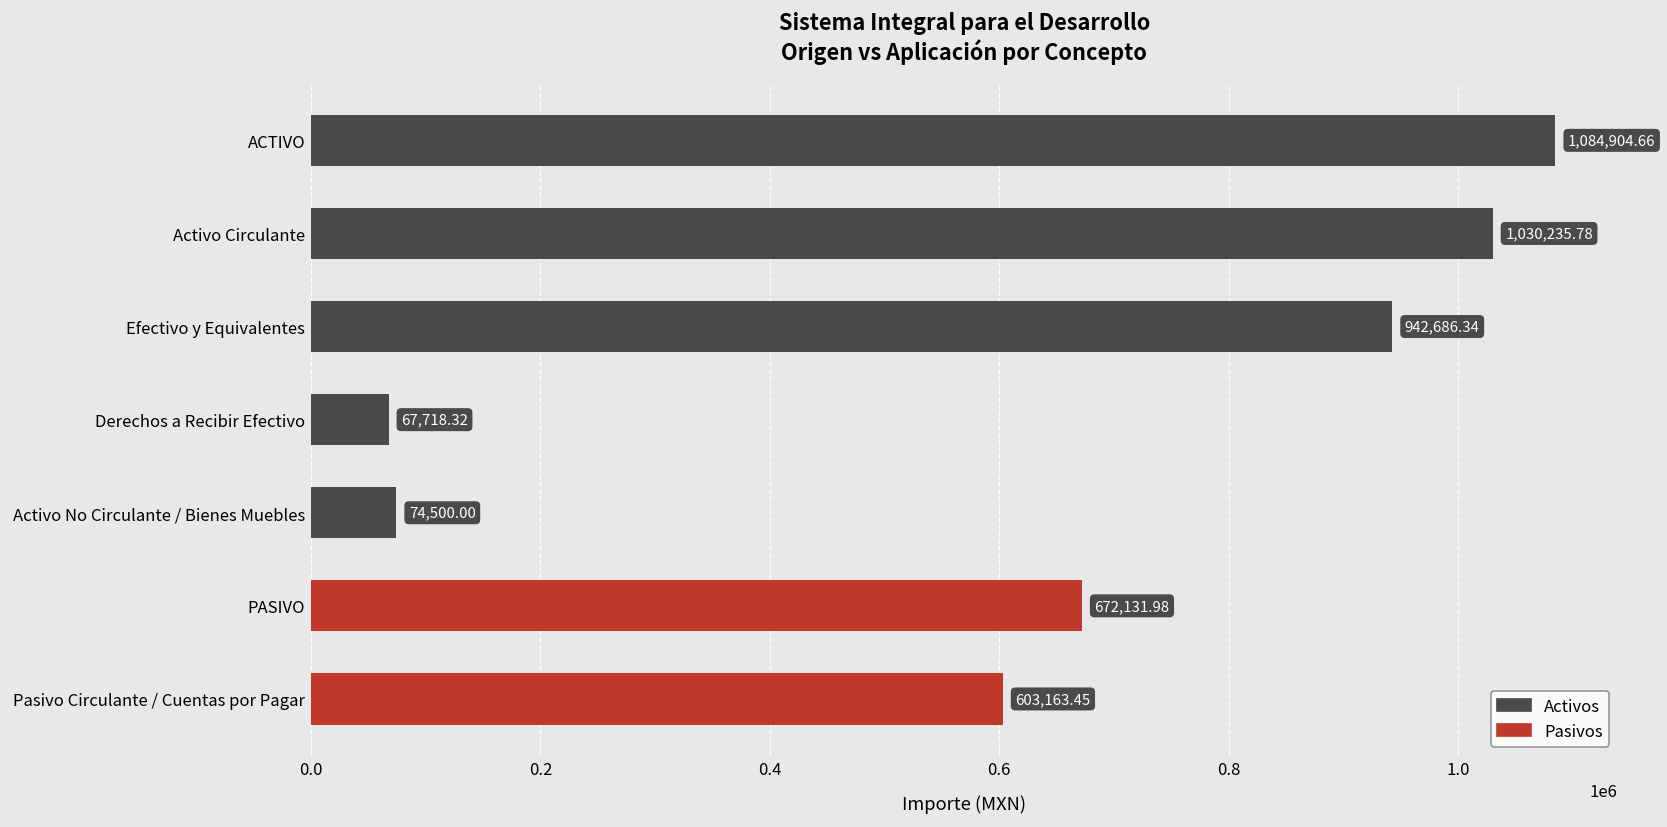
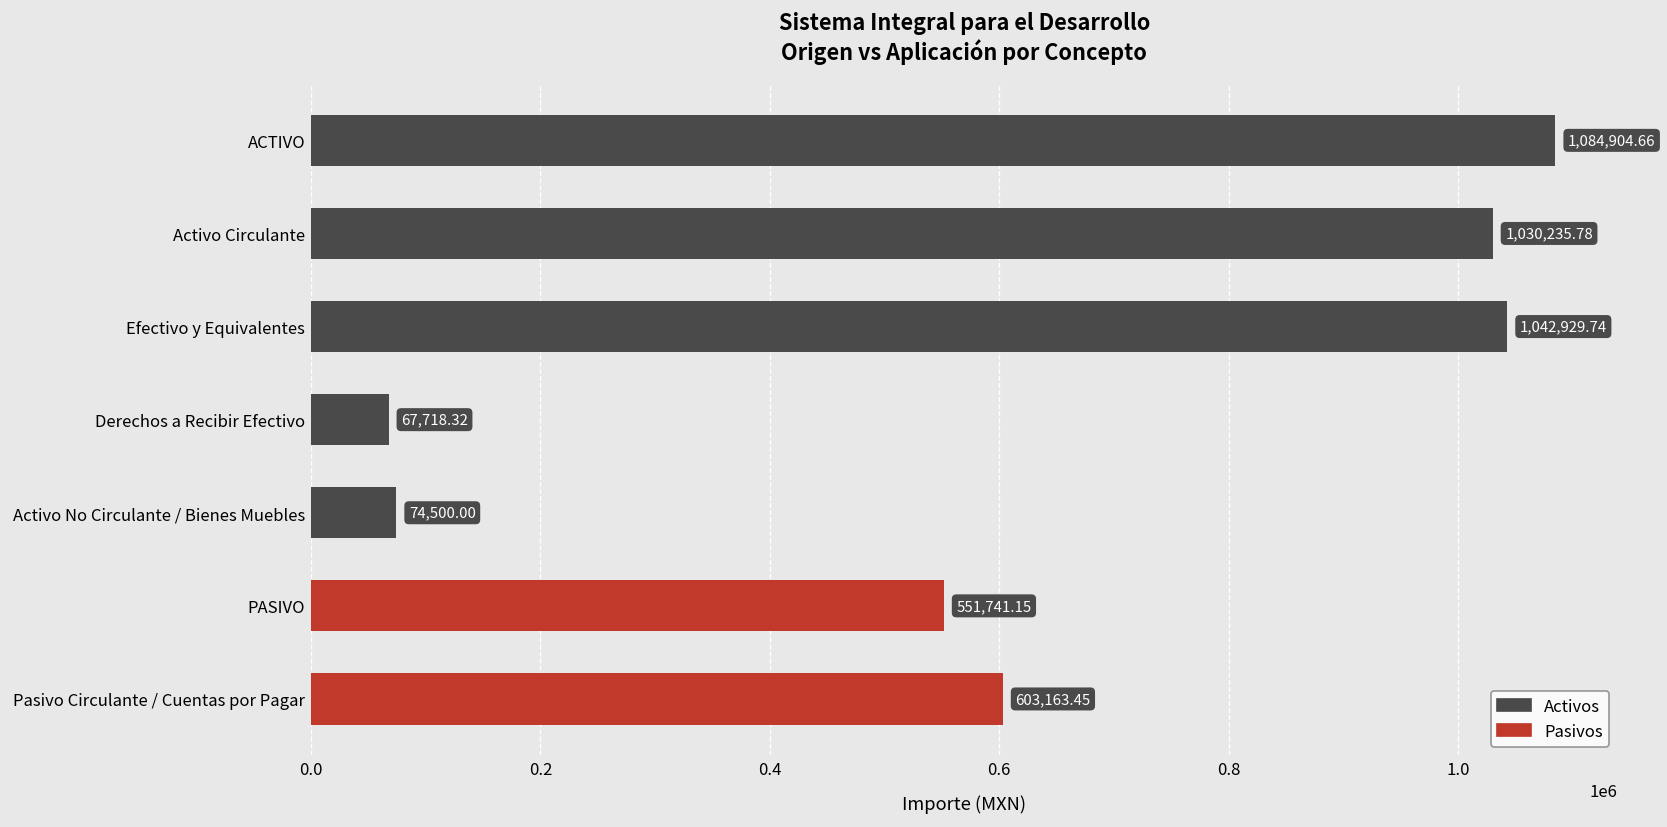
  {
-   "Efectivo y Equivalentes": "942,686.34",
-   "PASIVO": "672,131.98"
+   "Efectivo y Equivalentes": "1,042,929.74",
+   "PASIVO": "551,741.15"
  }
